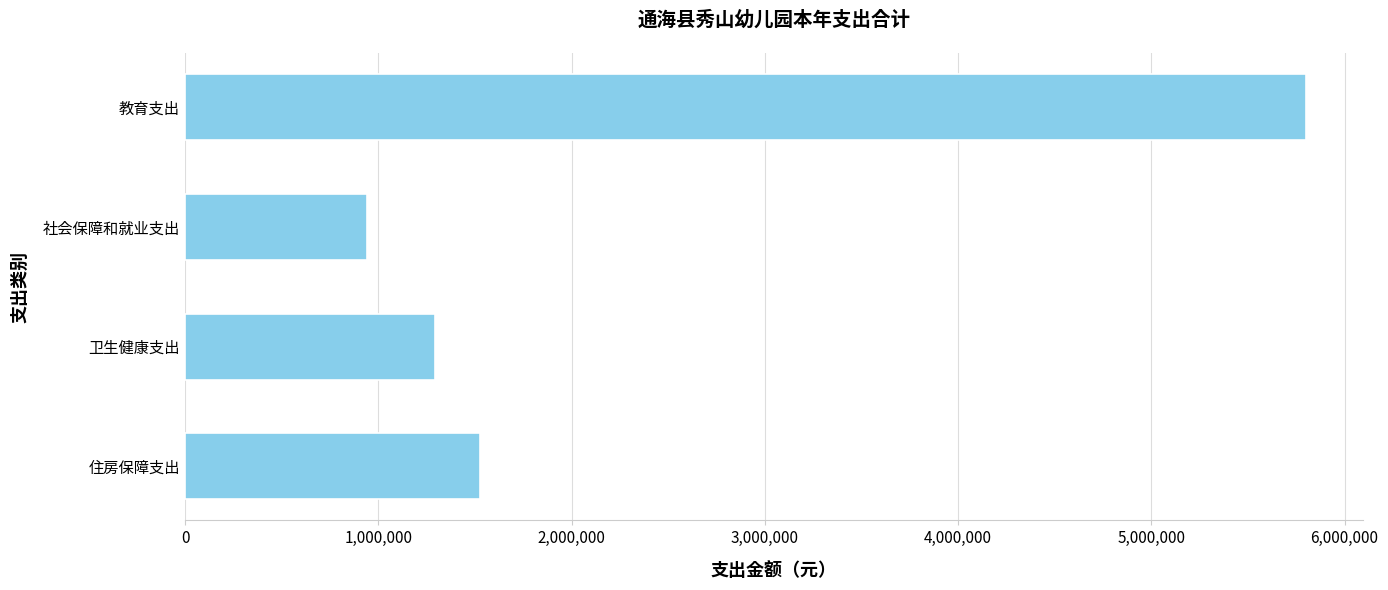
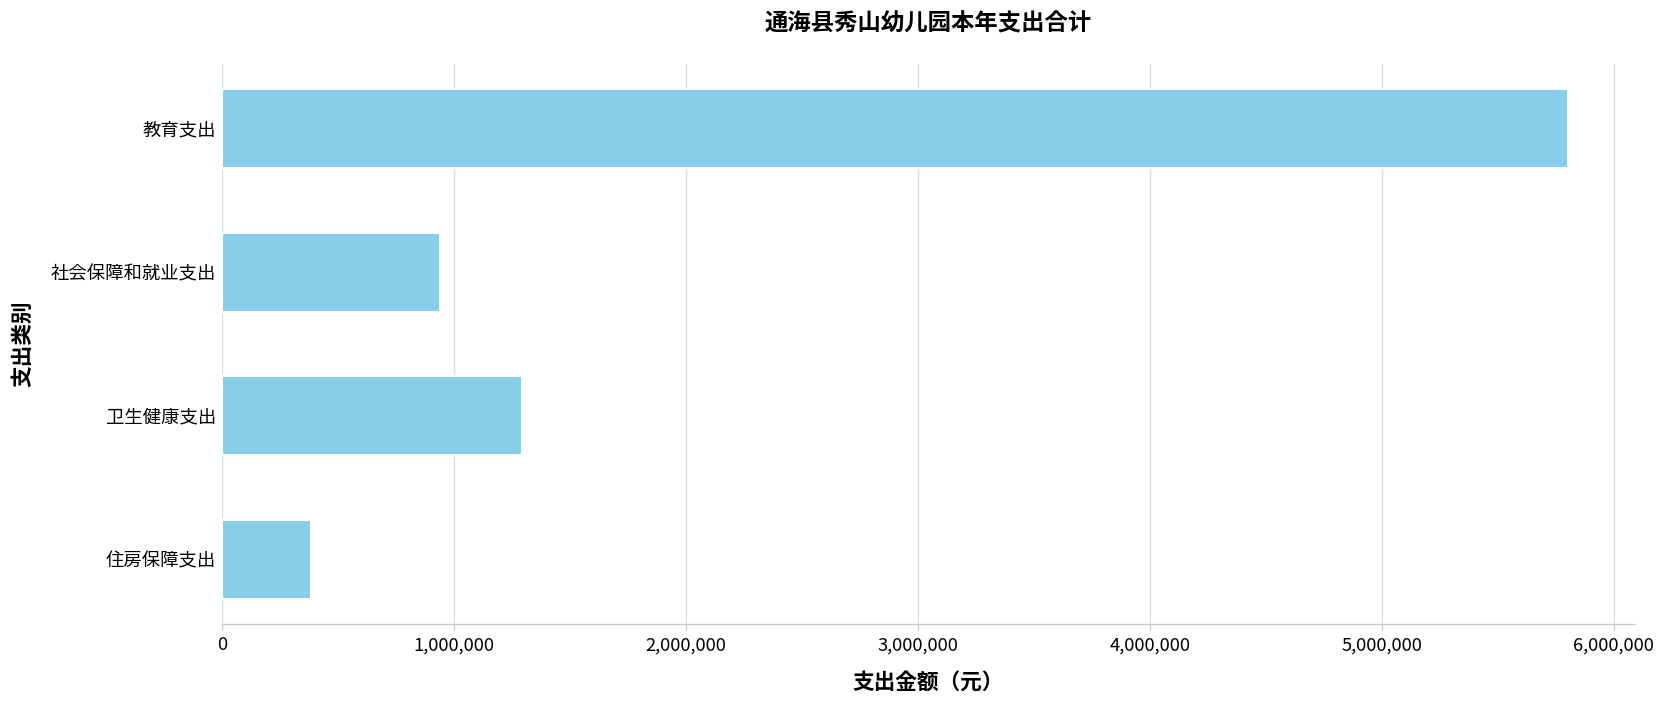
  {
    "教育支出": "5,800,000",
    "社会保障和就业支出": "940,000",
    "卫生健康支出": "1,300,000",
-   "住房保障支出": "1,530,000"
+   "住房保障支出": "380,000"
  }
